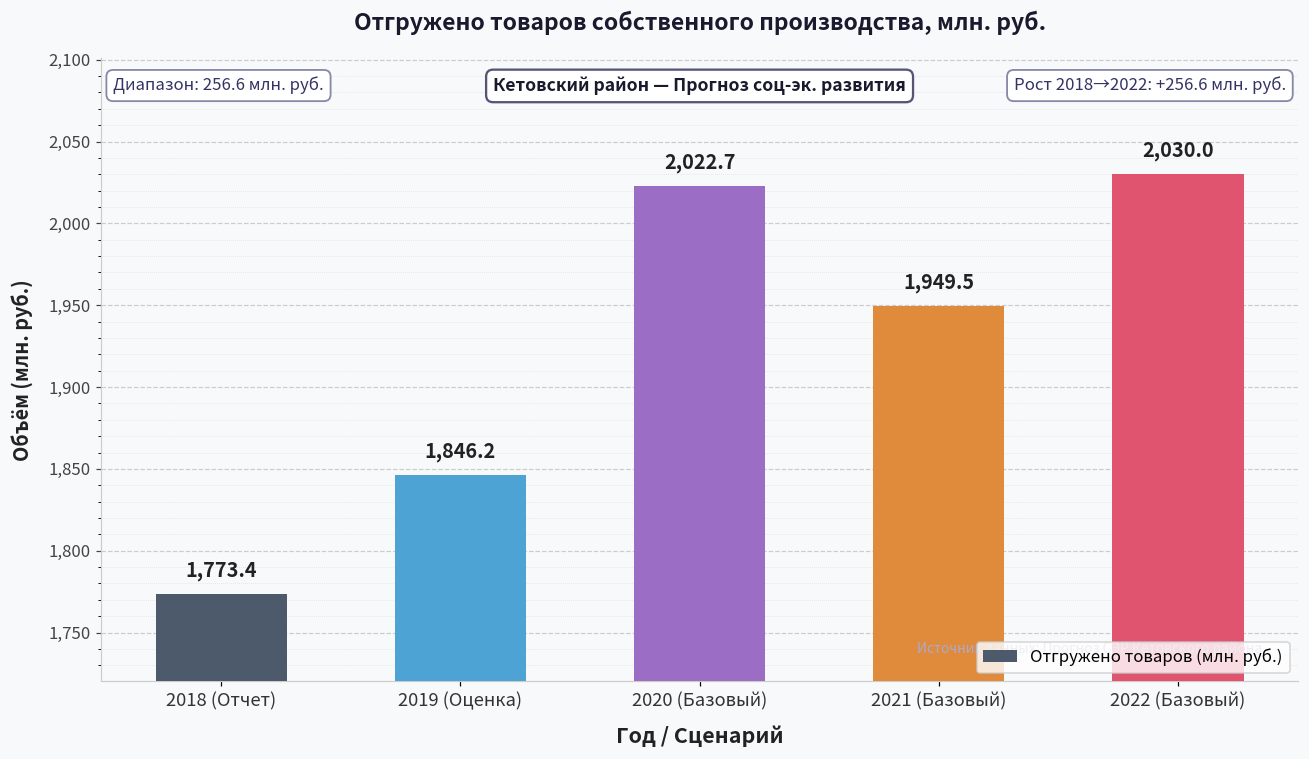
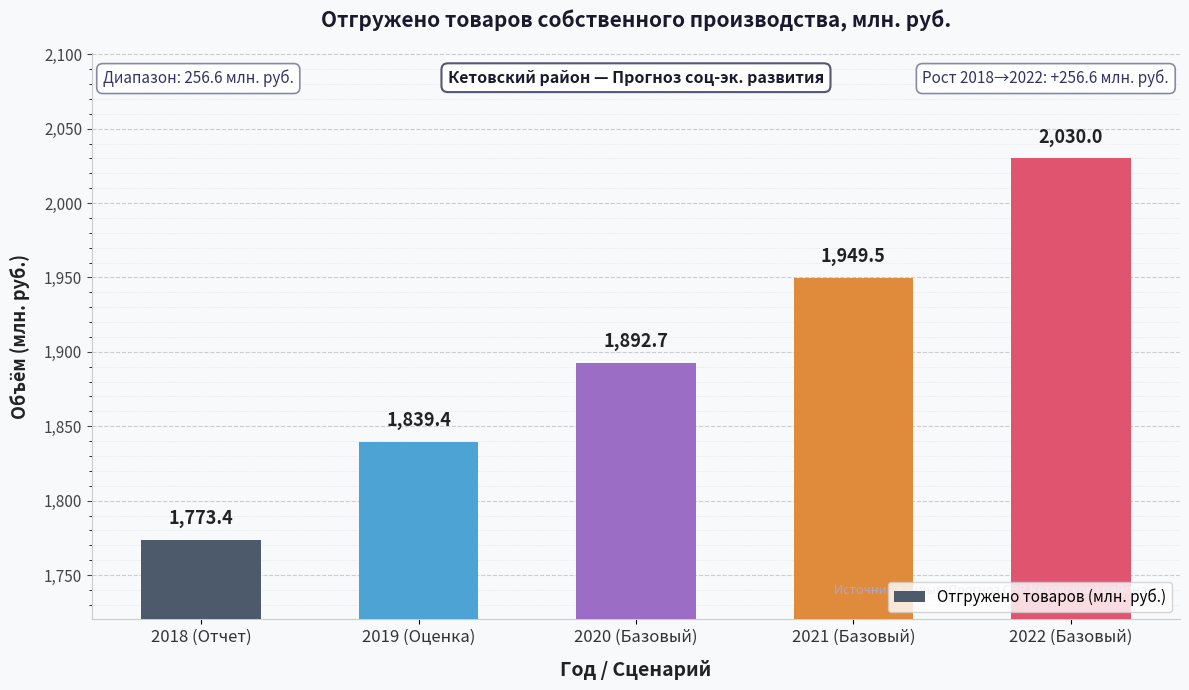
  {
    "2018 (Отчет)": "1,773.4",
-   "2019 (Оценка)": "1,846.2",
-   "2020 (Базовый)": "2,022.7",
+   "2019 (Оценка)": "1,839.4",
+   "2020 (Базовый)": "1,892.7",
    "2021 (Базовый)": "1,949.5",
    "2022 (Базовый)": "2,030.0"
  }
